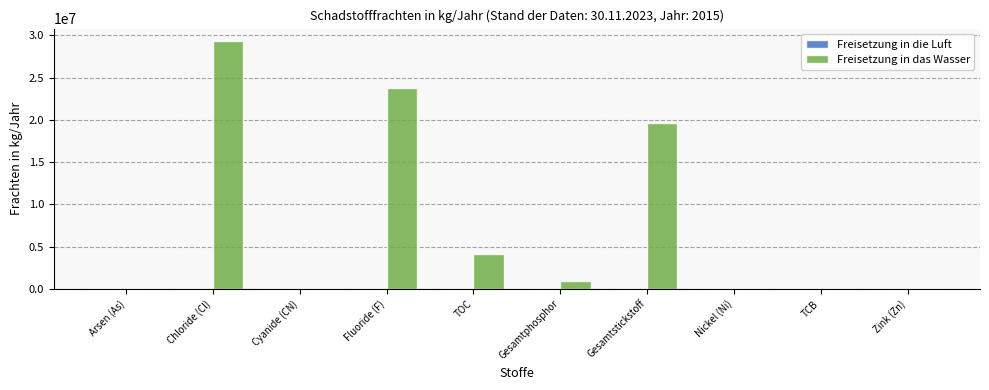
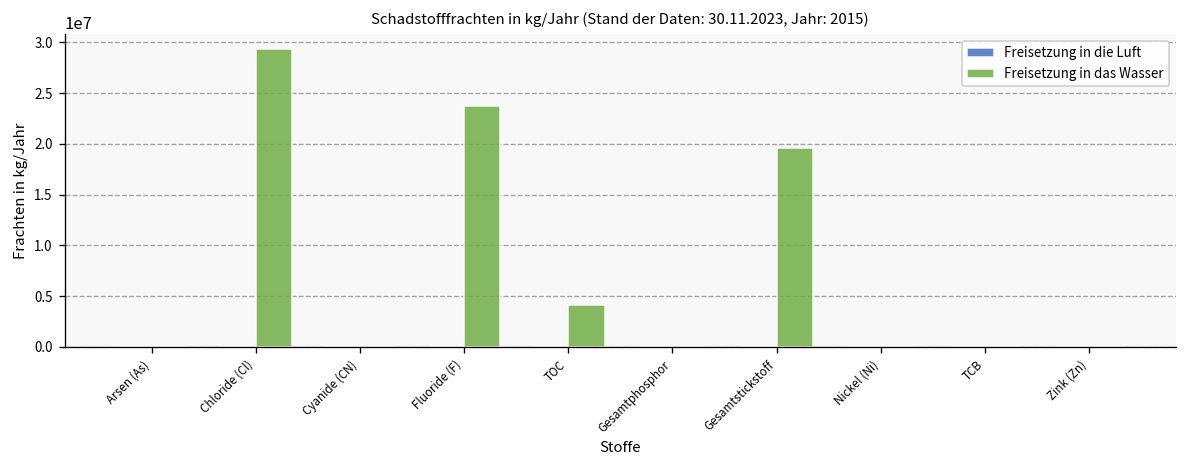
  {
    "Freisetzung in die Luft": {
      "Arsen (As)": 0,
      "Chloride (Cl)": 0,
      "Cyanide (CN)": 0,
      "Fluoride (F)": 0,
      "TOC": 0,
      "Gesamtphosphor": 0,
      "Gesamtstickstoff": 0,
      "Nickel (Ni)": 0,
      "TCB": 0,
      "Zink (Zn)": 0
    },
    "Freisetzung in das Wasser": {
      "Chloride (Cl)": 29000000,
      "Fluoride (F)": 24000000,
      "TOC": 4000000,
-     "Gesamtphosphor": 1000000,
+     "Gesamtphosphor": 0,
      "Gesamtstickstoff": 20000000
    }
  }
